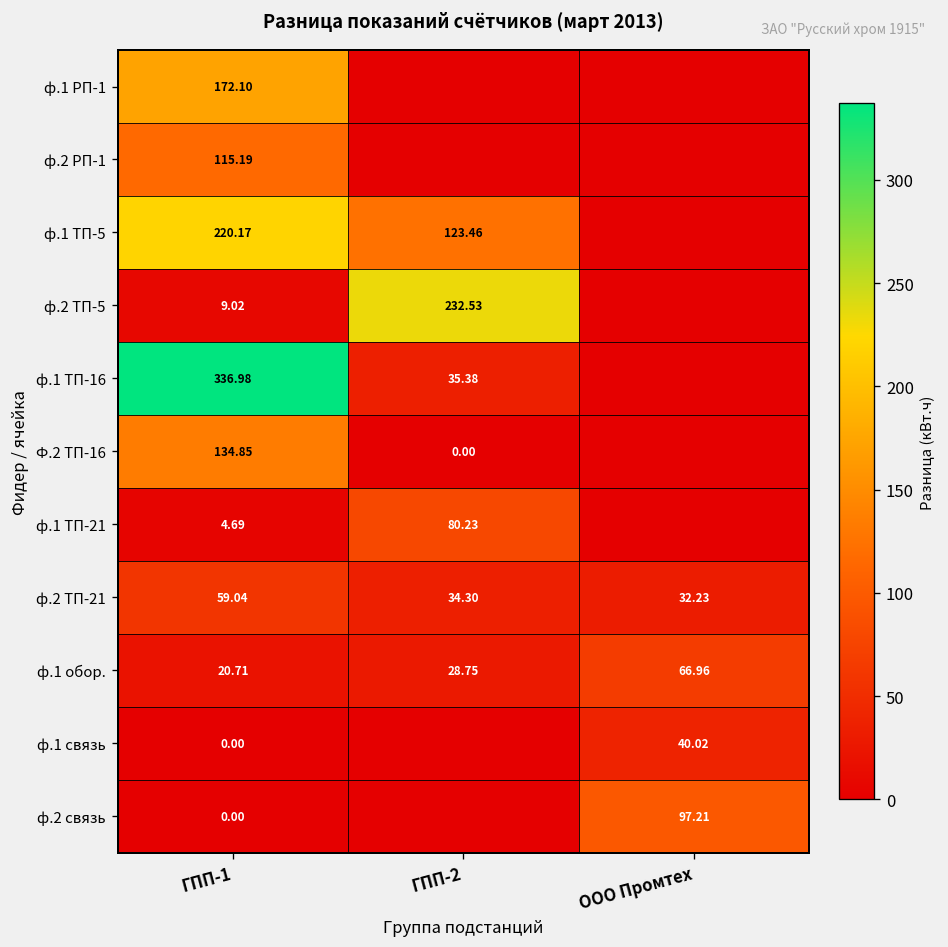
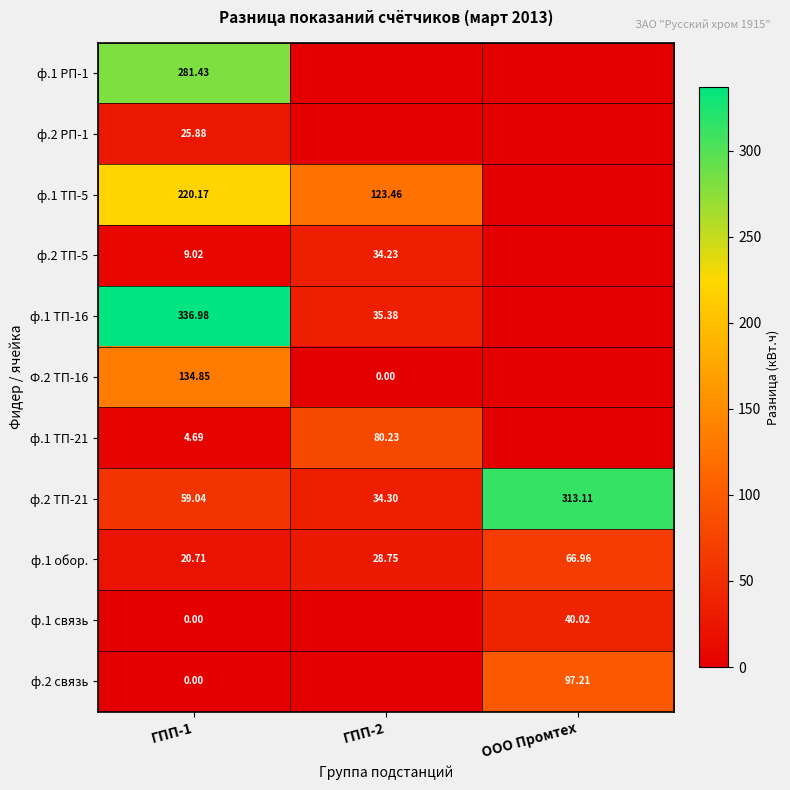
  {
    "ф.1 РП-1": {
-     "ГПП-1": 172.10
+     "ГПП-1": 281.43
    },
    "ф.2 РП-1": {
-     "ГПП-1": 115.19
+     "ГПП-1": 25.88
    },
    "ф.1 ТП-5": {
      "ГПП-1": 220.17,
      "ГПП-2": 123.46
    },
    "ф.2 ТП-5": {
      "ГПП-1": 9.02,
-     "ГПП-2": 232.53
+     "ГПП-2": 34.23
    },
    "ф.1 ТП-16": {
      "ГПП-1": 336.98,
      "ГПП-2": 35.38
    },
    "Ф.2 ТП-16": {
      "ГПП-1": 134.85,
      "ГПП-2": 0.00
    },
    "ф.1 ТП-21": {
      "ГПП-1": 4.69,
      "ГПП-2": 80.23
    },
    "ф.2 ТП-21": {
      "ГПП-1": 59.04,
      "ГПП-2": 34.30,
-     "ООО Промтех": 32.23
+     "ООО Промтех": 313.11
    },
    "ф.1 обор.": {
      "ГПП-1": 20.71,
      "ГПП-2": 28.75,
      "ООО Промтех": 66.96
    },
    "ф.1 связь": {
      "ГПП-1": 0.00,
      "ООО Промтех": 40.02
    },
    "ф.2 связь": {
      "ГПП-1": 0.00,
      "ООО Промтех": 97.21
    }
  }
